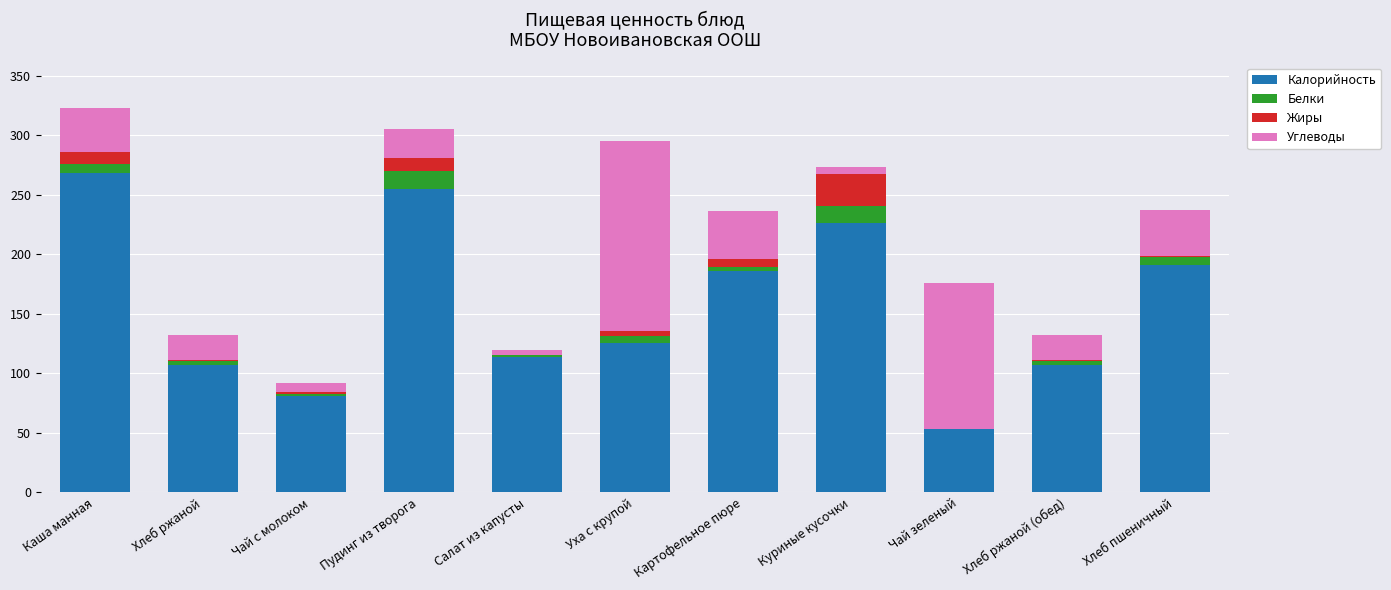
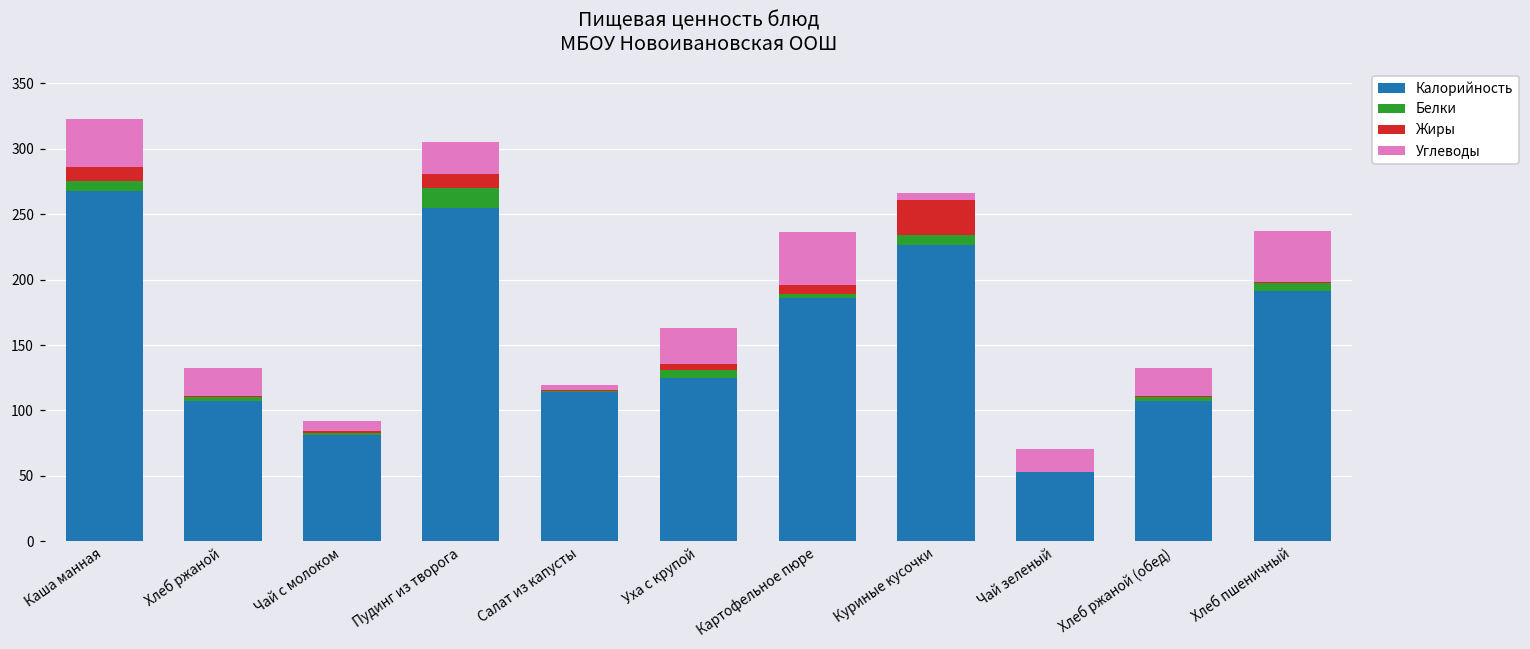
  {
    "Калорийность": {
      "Каша манная": 268,
      "Хлеб ржаной": 107,
      "Чай с молоком": 81,
      "Пудинг из творога": 255,
      "Салат из капусты": 114,
      "Уха с крупой": 125,
      "Картофельное пюре": 186,
      "Куриные кусочки": 226,
      "Чай зеленый": 53,
      "Хлеб ржаной (обед)": 107,
      "Хлеб пшеничный": 191
    },
    "Белки": {
      "Каша манная": 8,
      "Хлеб ржаной": 3,
      "Пудинг из творога": 15,
      "Уха с крупой": 6,
      "Картофельное пюре": 3,
-     "Куриные кусочки": 14,
+     "Куриные кусочки": 7,
      "Хлеб ржаной (обед)": 3,
      "Хлеб пшеничный": 6
    },
    "Жиры": {
      "Каша манная": 10,
      "Пудинг из творога": 11,
      "Уха с крупой": 4,
      "Картофельное пюре": 7,
      "Куриные кусочки": 27,
      "Чай зеленый": 0
    },
    "Углеводы": {
      "Каша манная": 37,
      "Хлеб ржаной": 21,
      "Чай с молоком": 8,
      "Пудинг из творога": 24,
      "Салат из капусты": 4,
-     "Уха с крупой": 160,
+     "Уха с крупой": 28,
      "Картофельное пюре": 40,
      "Куриные кусочки": 6,
-     "Чай зеленый": 123,
+     "Чай зеленый": 18,
      "Хлеб ржаной (обед)": 21,
      "Хлеб пшеничный": 39
    }
  }
